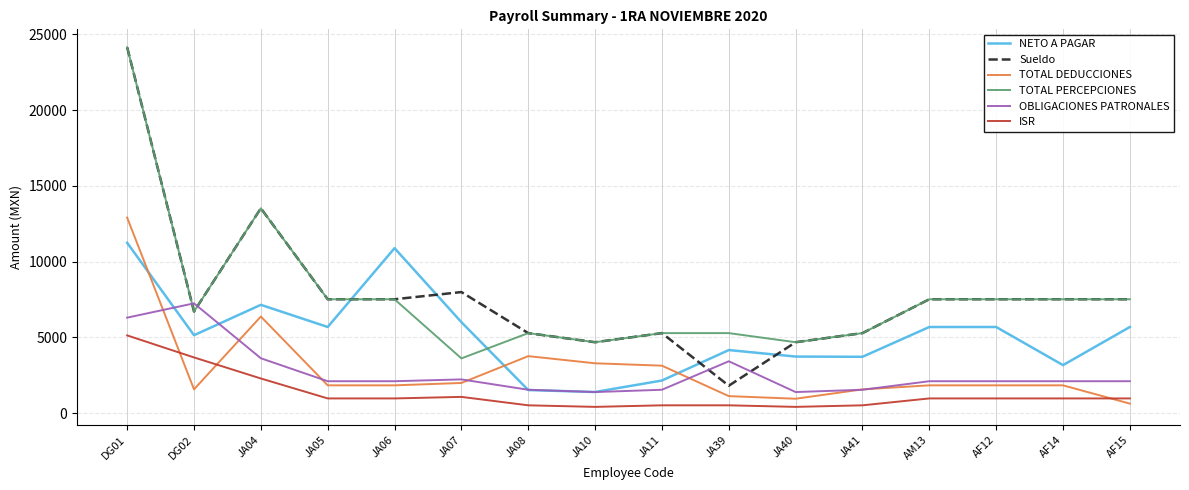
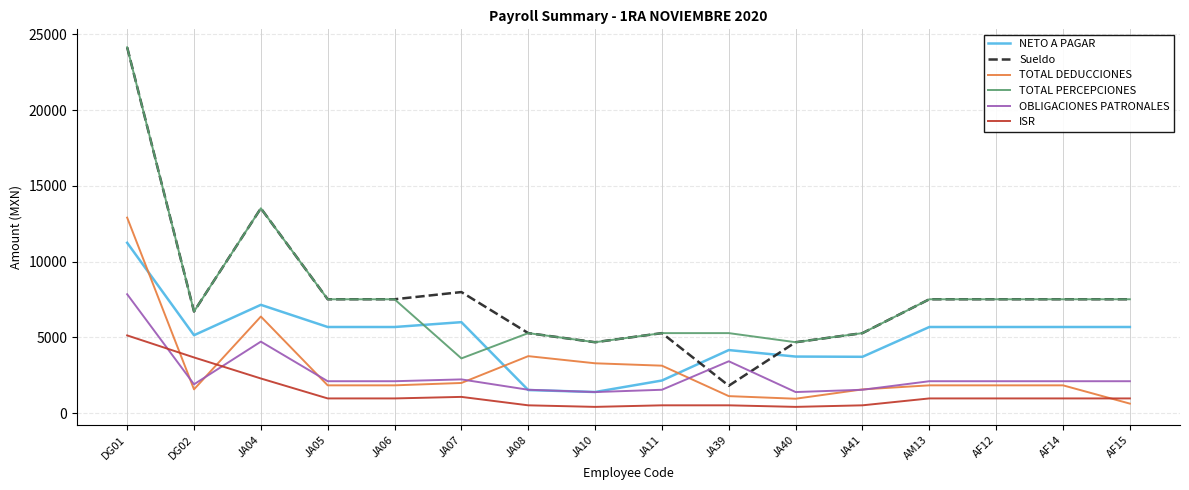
  {
    "NETO A PAGAR": {
      "DG01": 11200,
      "DG02": 5100,
      "JA04": 7100,
      "JA05": 5700,
-     "JA06": 10900,
+     "JA06": 5700,
      "JA07": 6000,
      "JA11": 2100,
      "JA39": 4200,
      "JA40": 3700,
      "JA41": 3700,
      "AM13": 5700,
      "AF12": 5700,
-     "AF14": 3200,
+     "AF14": 5700,
      "AF15": 5700
    },
    "Sueldo": {
      "JA07": 8000,
      "JA39": 1800
    },
    "TOTAL DEDUCCIONES": {
      "DG01": 12900,
      "DG02": 1600,
      "JA04": 6400,
      "JA05": 1800,
      "JA06": 1800,
      "JA07": 2000,
      "JA08": 3800,
      "JA10": 3300,
      "JA11": 3100,
      "JA39": 1100,
      "JA40": 900,
      "AM13": 1800,
      "AF12": 1800,
      "AF14": 1800,
      "AF15": 600
    },
    "TOTAL PERCEPCIONES": {
      "JA07": 3600,
      "JA39": 5300
    },
    "OBLIGACIONES PATRONALES": {
-     "DG01": 6300,
-     "DG02": 7200,
-     "JA04": 3600,
+     "DG01": 7800,
+     "DG02": 1900,
+     "JA04": 4700,
      "JA05": 2100,
      "JA06": 2100,
      "JA07": 2200,
      "JA11": 1500,
      "JA39": 3400,
      "JA40": 1400,
      "AM13": 2100,
      "AF12": 2100,
      "AF14": 2100,
      "AF15": 2100
    },
    "ISR": {
      "DG01": 5100,
      "DG02": 3700,
      "JA04": 2300,
      "JA05": 1000,
      "JA06": 1000,
      "JA07": 1100,
      "JA08": 500,
      "JA10": 400,
      "JA11": 500,
      "JA39": 500,
      "JA40": 400,
      "JA41": 500,
      "AM13": 1000,
      "AF12": 1000,
      "AF14": 1000,
      "AF15": 1000
    }
  }
